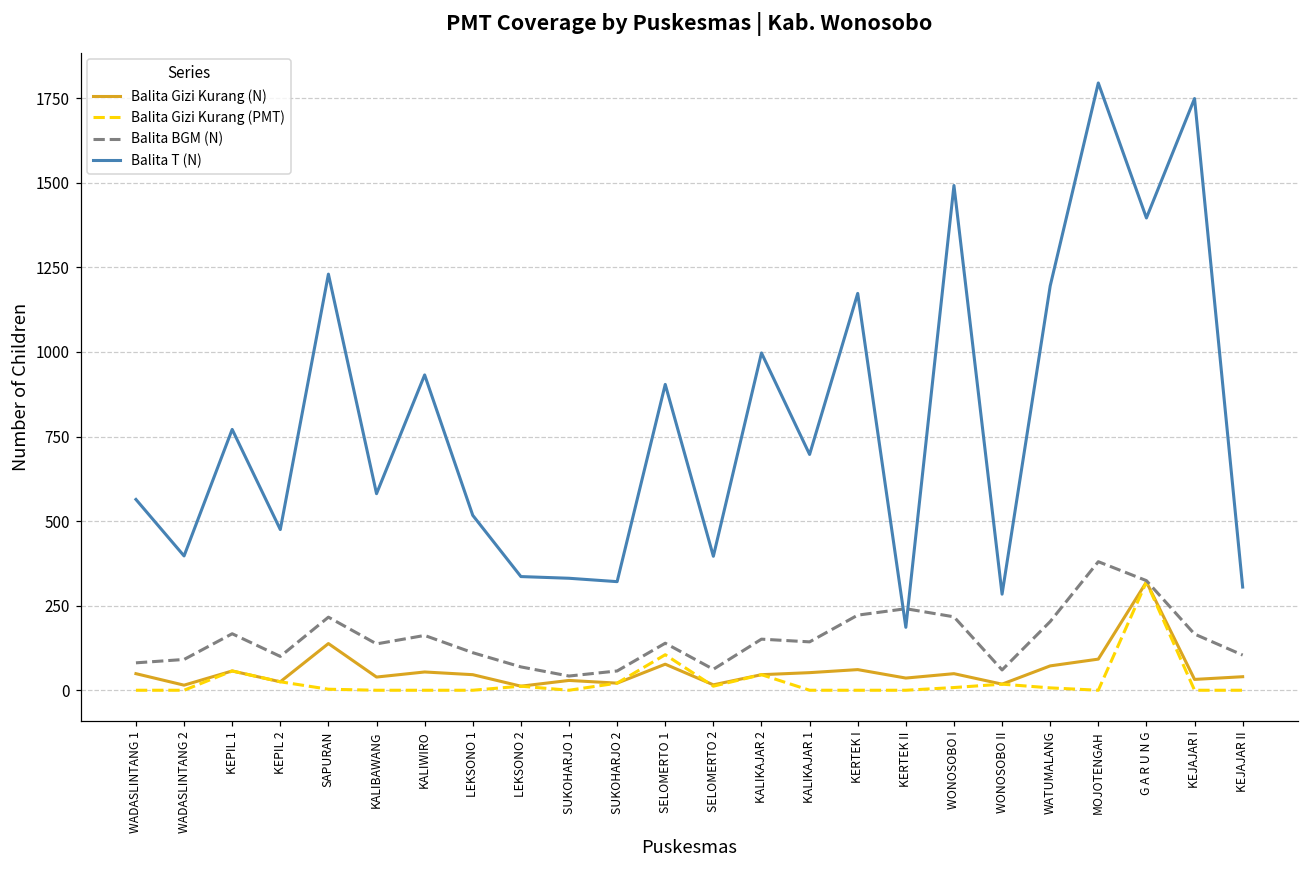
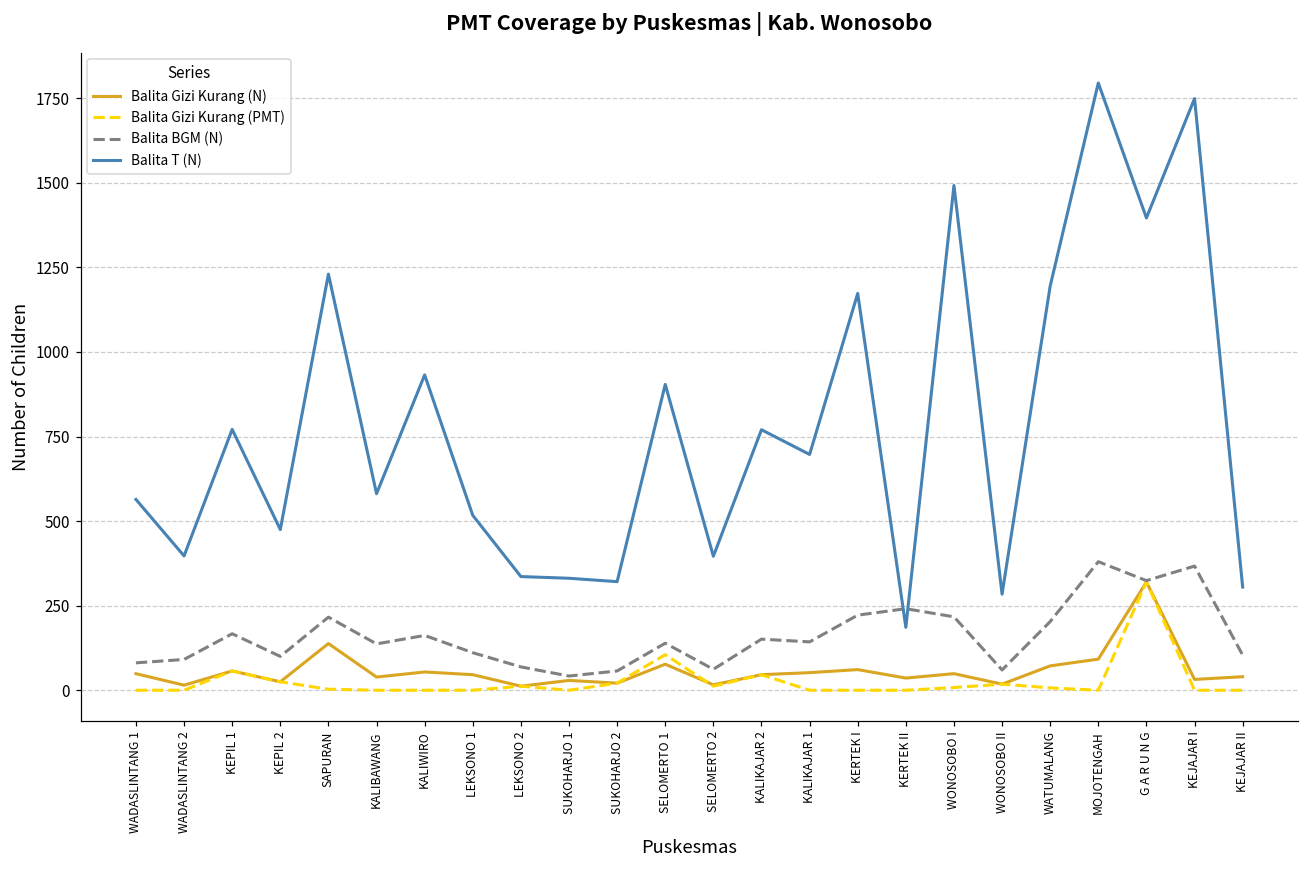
  {
    "Balita Gizi Kurang (N)": {
      "WADASLINTANG 1": 50,
      "WADASLINTANG 2": 20,
      "SAPURAN": 140,
      "KALIBAWANG": 40,
      "KALIWIRO": 50,
      "LEKSONO 1": 50,
      "SUKOHARJO 1": 30,
      "SELOMERTO 1": 80,
      "KALIKAJAR 1": 50,
      "KERTEK I": 60,
      "KERTEK II": 40,
      "WONOSOBO I": 50,
      "WATUMALANG": 70,
      "MOJOTENGAH": 90,
      "KEJAJAR I": 30,
      "KEJAJAR II": 40
    },
    "Balita Gizi Kurang (PMT)": {
      "WADASLINTANG 1": 0,
      "WADASLINTANG 2": 0,
      "SAPURAN": 0,
      "KALIBAWANG": 0,
      "KALIWIRO": 0,
      "LEKSONO 1": 0,
      "SUKOHARJO 1": 0,
      "SELOMERTO 1": 110,
      "KALIKAJAR 1": 0,
      "KERTEK I": 0,
      "KERTEK II": 0,
      "WONOSOBO I": 10,
      "WATUMALANG": 10,
      "MOJOTENGAH": 0,
      "KEJAJAR I": 0,
      "KEJAJAR II": 0
    },
    "Balita BGM (N)": {
      "WADASLINTANG 1": 80,
      "WADASLINTANG 2": 90,
      "KEPIL 1": 170,
      "KEPIL 2": 100,
      "SAPURAN": 220,
      "KALIBAWANG": 140,
      "KALIWIRO": 160,
      "LEKSONO 1": 110,
      "LEKSONO 2": 70,
      "SUKOHARJO 1": 40,
      "SUKOHARJO 2": 60,
      "SELOMERTO 1": 140,
      "SELOMERTO 2": 60,
      "KALIKAJAR 2": 150,
      "KALIKAJAR 1": 140,
      "KERTEK I": 220,
      "KERTEK II": 240,
      "WONOSOBO I": 220,
      "WONOSOBO II": 60,
      "WATUMALANG": 200,
      "MOJOTENGAH": 380,
-     "KEJAJAR I": 170,
+     "KEJAJAR I": 370,
      "KEJAJAR II": 100
    },
    "Balita T (N)": {
      "WADASLINTANG 1": 560,
      "WADASLINTANG 2": 400,
      "KEPIL 1": 770,
      "KEPIL 2": 480,
      "SAPURAN": 1230,
      "KALIBAWANG": 580,
      "KALIWIRO": 930,
      "LEKSONO 1": 520,
      "LEKSONO 2": 340,
      "SUKOHARJO 1": 330,
      "SUKOHARJO 2": 320,
      "SELOMERTO 1": 900,
      "SELOMERTO 2": 400,
-     "KALIKAJAR 2": 1000,
+     "KALIKAJAR 2": 770,
      "KALIKAJAR 1": 700,
      "KERTEK I": 1170,
      "KERTEK II": 190,
      "WONOSOBO I": 1490,
      "WONOSOBO II": 280,
      "WATUMALANG": 1200,
      "MOJOTENGAH": 1800,
      "G A R U N G": 1400,
      "KEJAJAR I": 1750,
      "KEJAJAR II": 310
    }
  }
